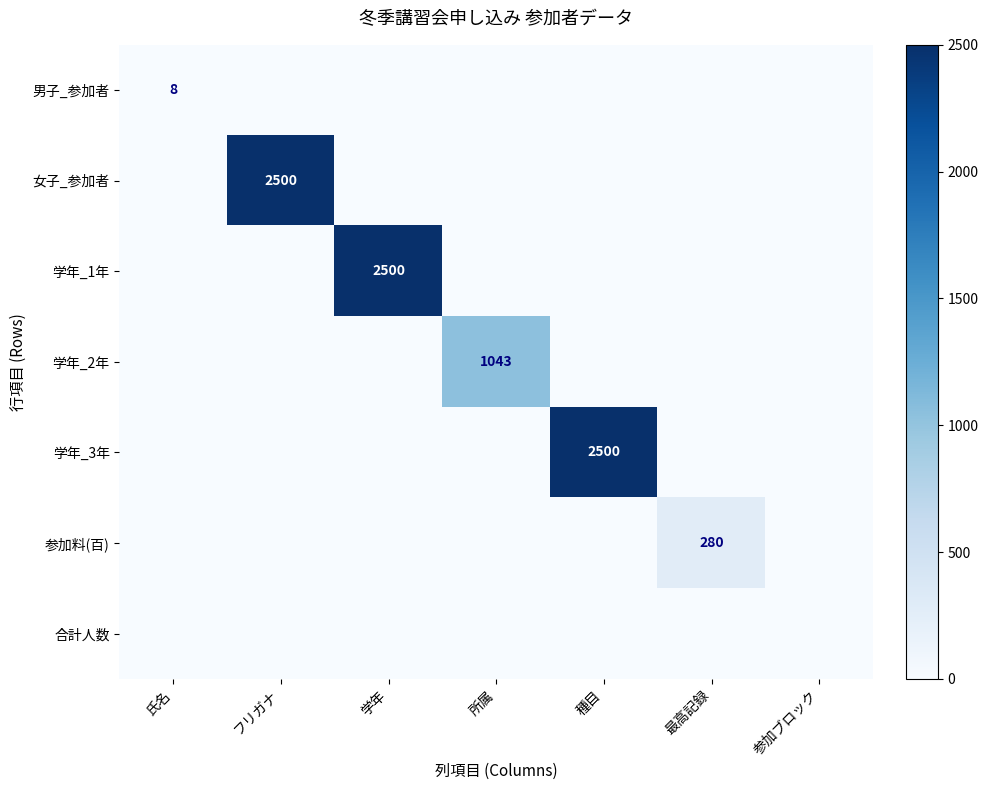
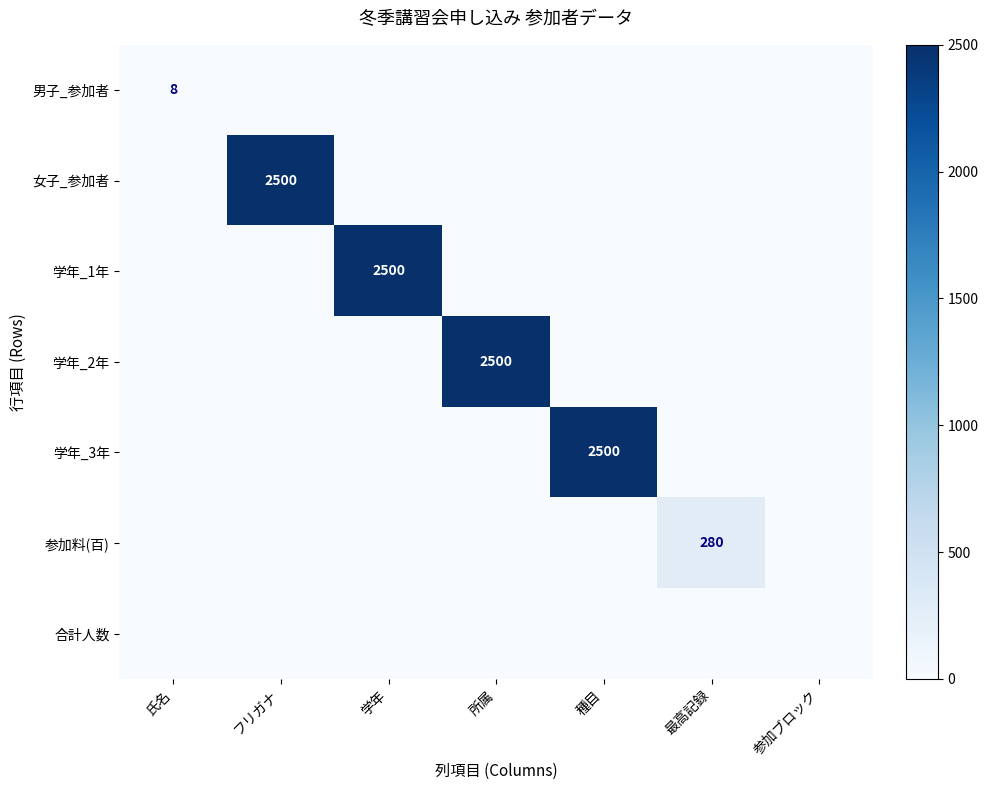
  {
    "男子_参加者": {
      "氏名": 8
    },
    "女子_参加者": {
      "フリガナ": 2500
    },
    "学年_1年": {
      "学年": 2500
    },
    "学年_2年": {
-     "所属": 1043
+     "所属": 2500
    },
    "学年_3年": {
      "種目": 2500
    },
    "参加料(百)": {
      "最高記録": 280
    }
  }
